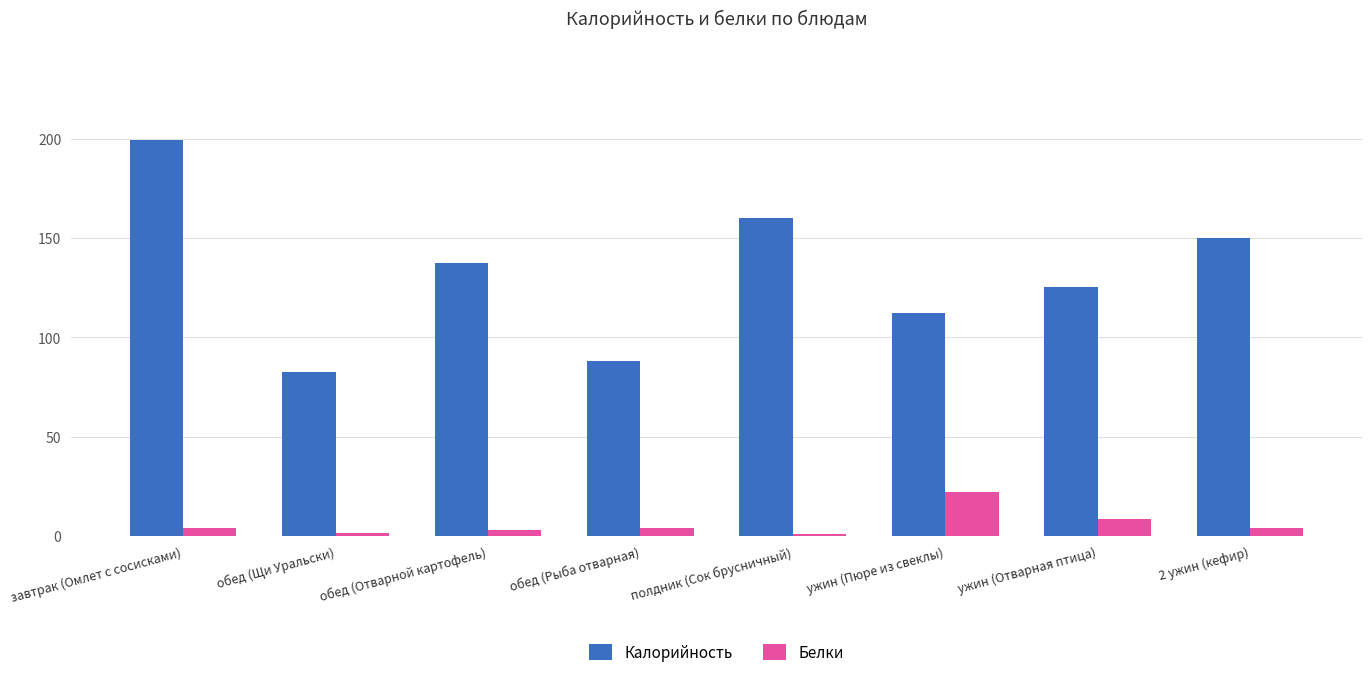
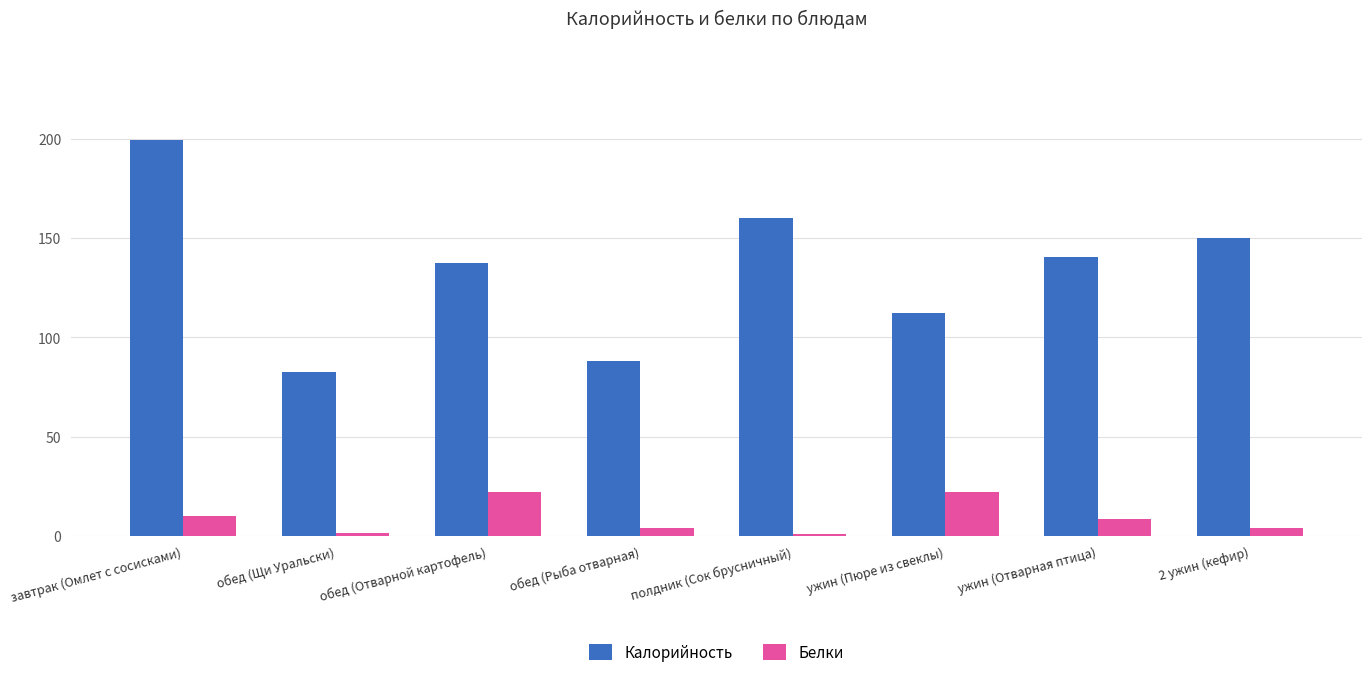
  {
    "Калорийность": {
      "завтрак (Омлет с сосисками)": 199,
      "обед (Щи Уральски)": 83,
      "обед (Отварной картофель)": 138,
      "обед (Рыба отварная)": 88,
      "полдник (Сок брусничный)": 160,
      "ужин (Пюре из свеклы)": 113,
-     "ужин (Отварная птица)": 126,
+     "ужин (Отварная птица)": 140,
      "2 ужин (кефир)": 150
    },
    "Белки": {
-     "завтрак (Омлет с сосисками)": 4,
+     "завтрак (Омлет с сосисками)": 10,
      "обед (Щи Уральски)": 1,
-     "обед (Отварной картофель)": 3,
+     "обед (Отварной картофель)": 22,
      "обед (Рыба отварная)": 4,
      "ужин (Пюре из свеклы)": 22,
      "ужин (Отварная птица)": 8,
      "2 ужин (кефир)": 4
    }
  }
